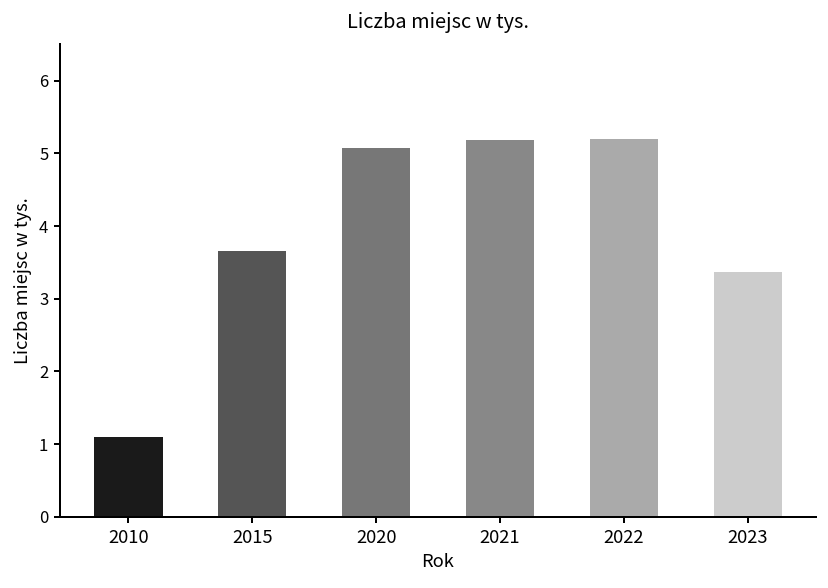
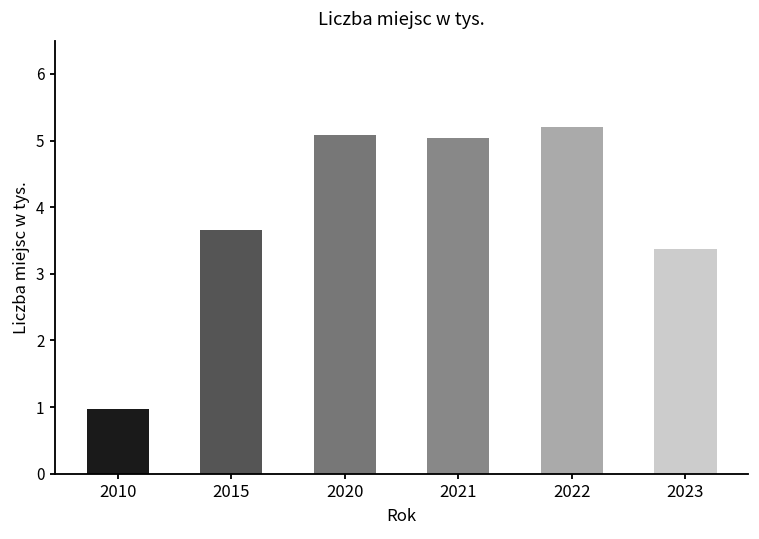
  {
-   "2010": 1.1,
+   "2010": 1.0,
    "2015": 3.7,
    "2020": 5.1,
-   "2021": 5.2,
+   "2021": 5.0,
    "2022": 5.2,
    "2023": 3.4
  }
